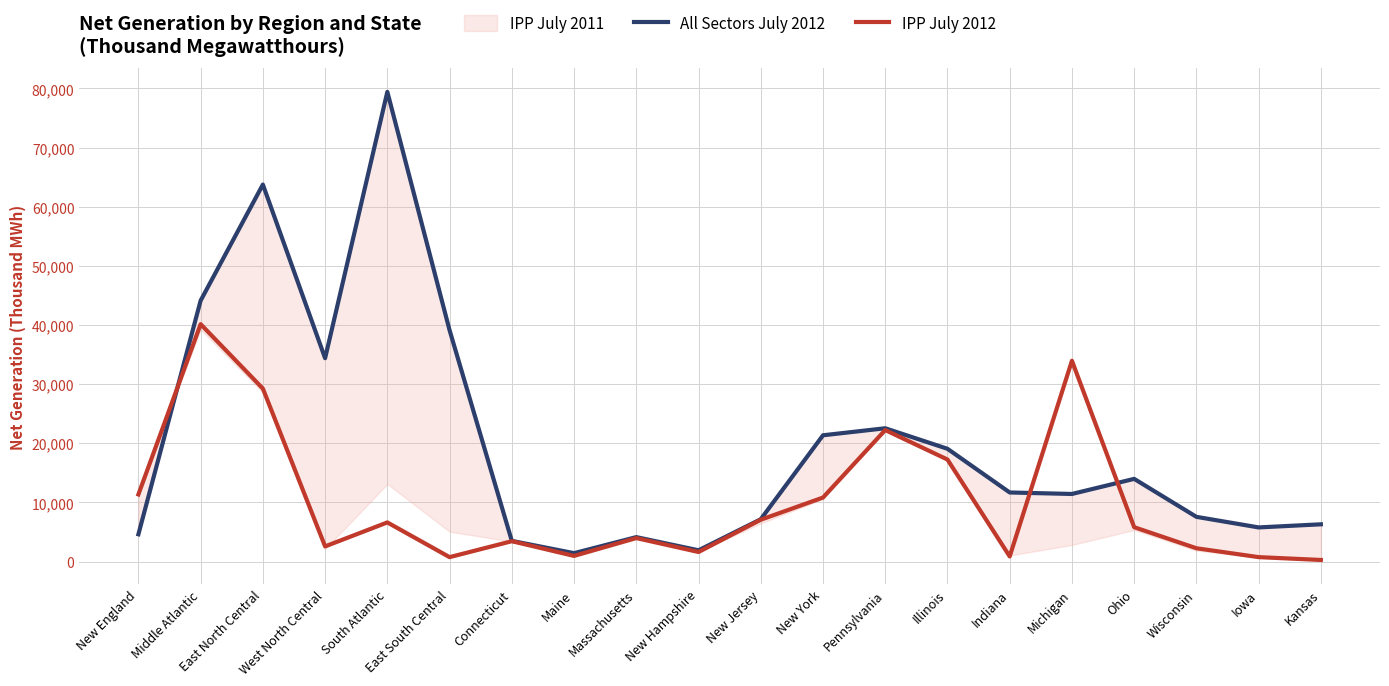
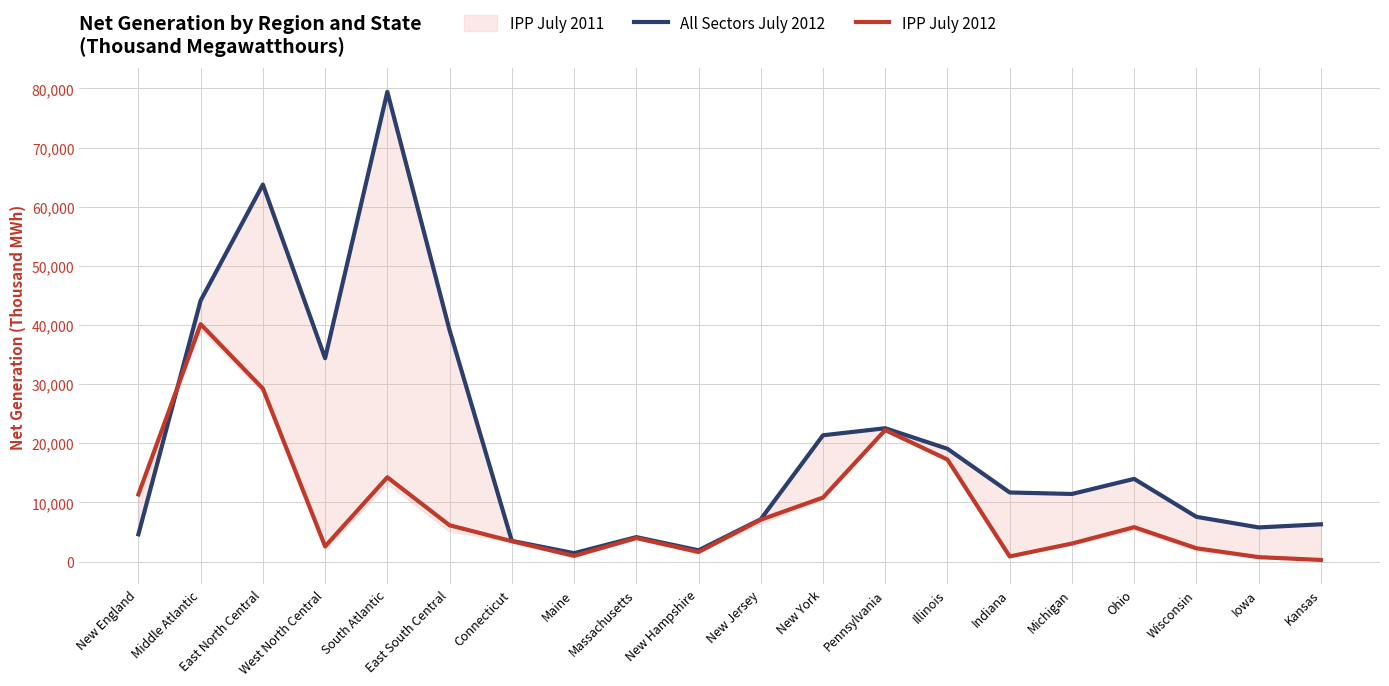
  {
    "All Sectors July 2012": {
      "New England": "5,000"
    },
    "IPP July 2012": {
      "Middle Atlantic": "40,000",
      "East North Central": "29,000",
      "West North Central": "3,000",
-     "South Atlantic": "7,000",
-     "East South Central": "1,000",
+     "South Atlantic": "14,000",
+     "East South Central": "6,000",
      "Maine": "1,000",
      "New York": "11,000",
      "Illinois": "17,000",
      "Indiana": "1,000",
-     "Michigan": "34,000",
+     "Michigan": "3,000",
      "Ohio": "6,000",
      "Wisconsin": "2,000",
      "Iowa": "1,000",
      "Kansas": "0"
    }
  }
